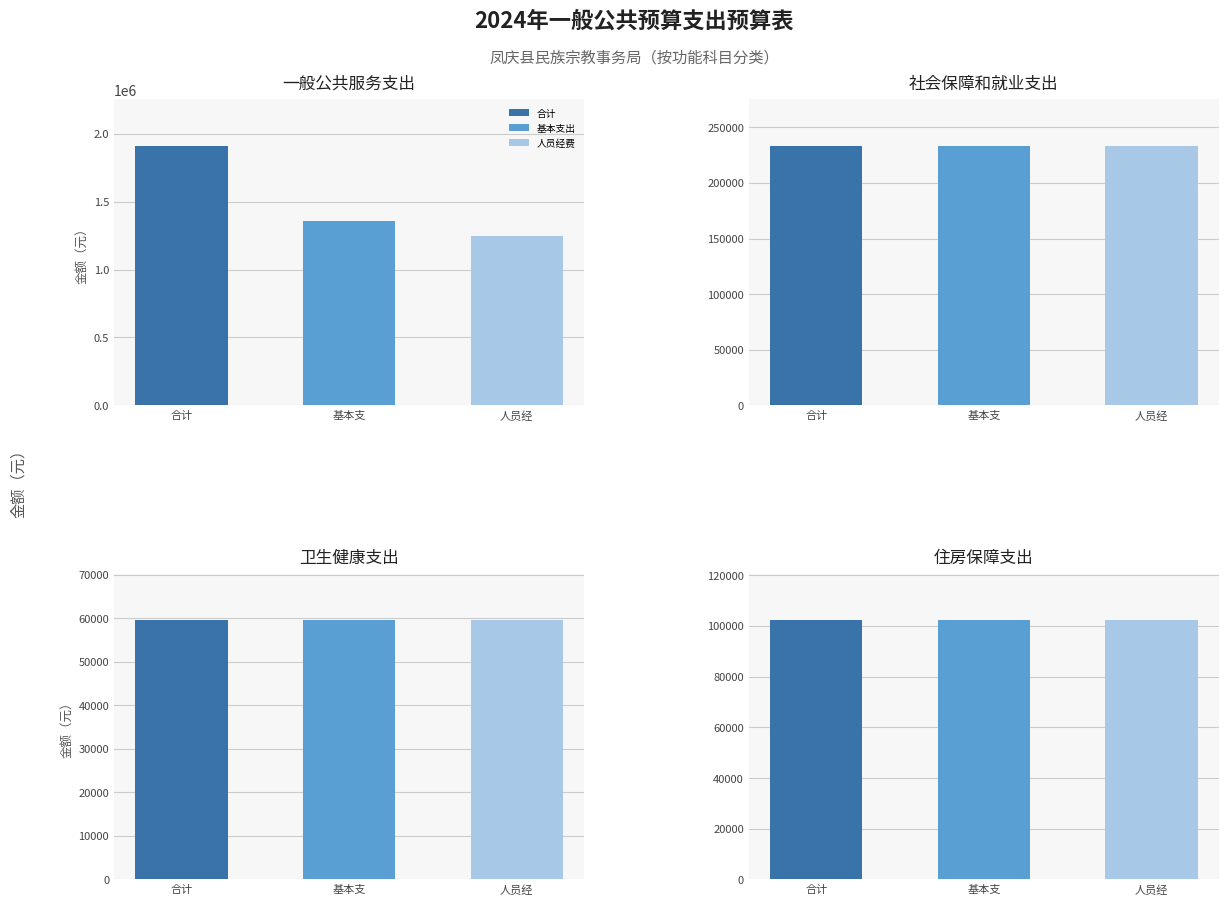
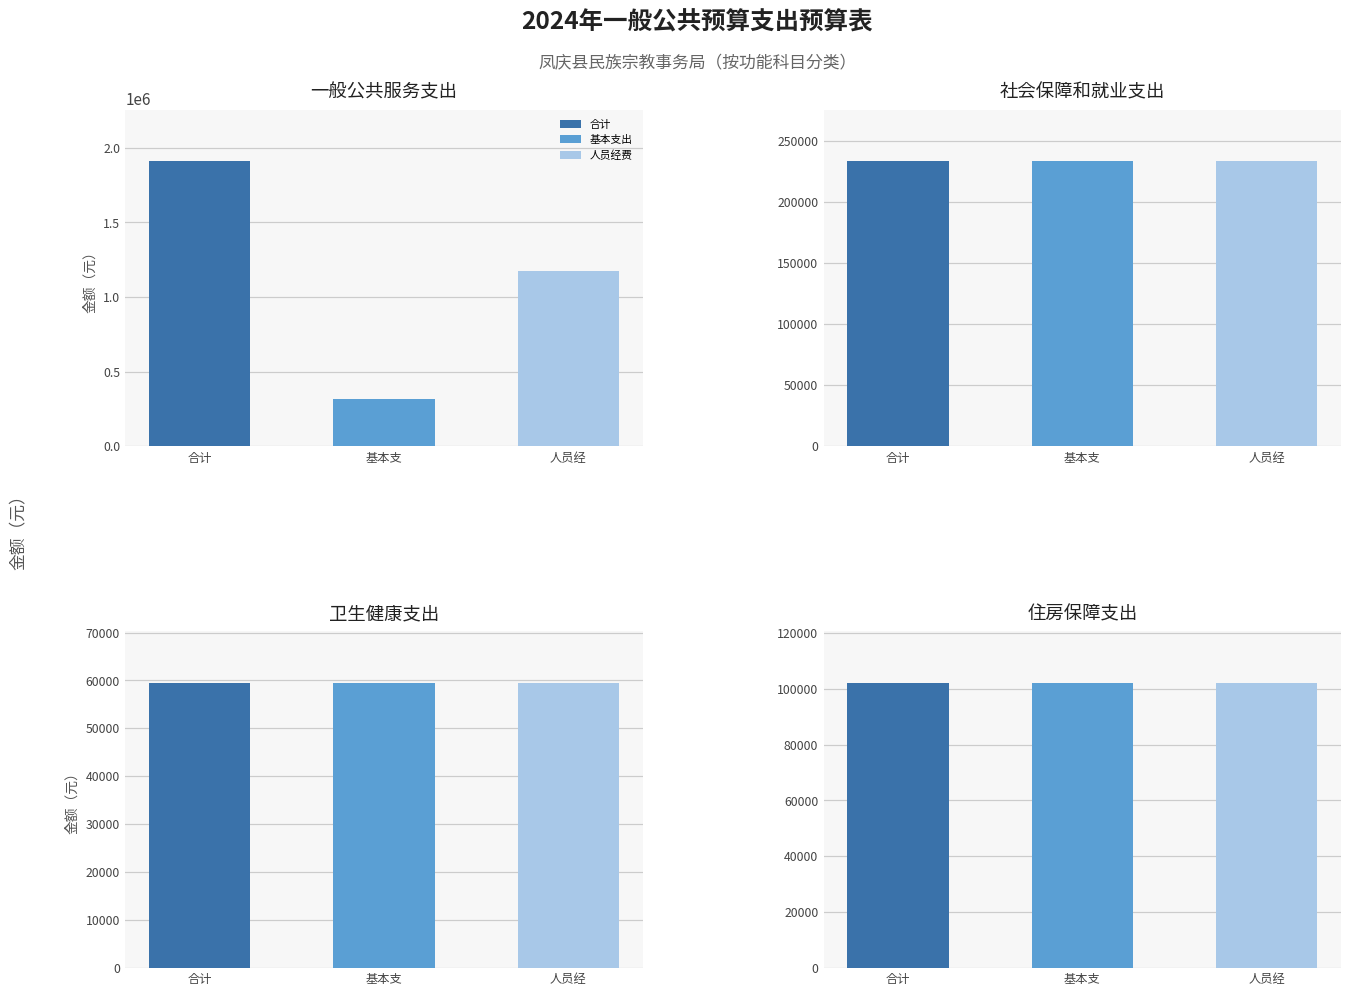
  {
    "一般公共服务支出": {
      "合计": 1910000,
-     "基本支": 1360000,
-     "人员经": 1250000
+     "基本支": 320000,
+     "人员经": 1180000
    },
    "社会保障和就业支出": {
      "合计": 233000,
      "基本支": 233000,
      "人员经": 233000
    },
    "卫生健康支出": {
      "合计": 60000,
      "基本支": 60000,
      "人员经": 60000
    },
    "住房保障支出": {
      "合计": 102000,
      "基本支": 102000,
      "人员经": 102000
    }
  }
